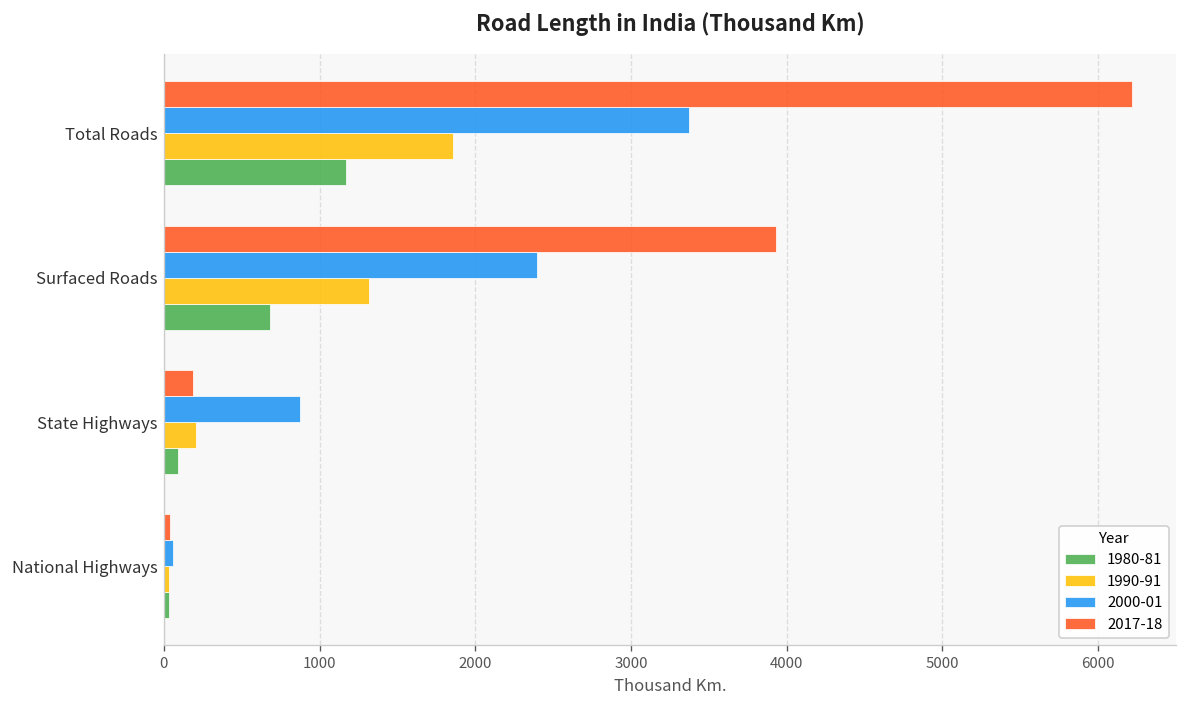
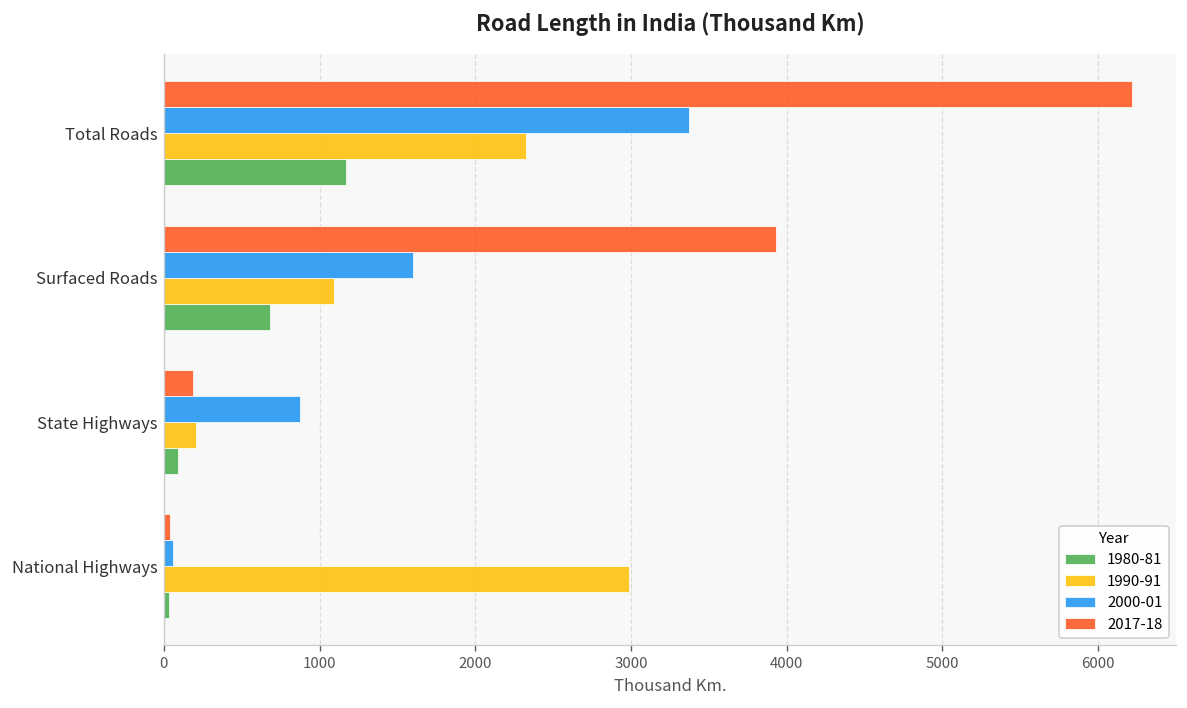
  {
    "1980-81": {
      "Total Roads": 1170,
      "Surfaced Roads": 680,
      "State Highways": 90,
      "National Highways": 30
    },
    "1990-91": {
-     "Total Roads": 1860,
-     "Surfaced Roads": 1320,
+     "Total Roads": 2330,
+     "Surfaced Roads": 1090,
      "State Highways": 210,
-     "National Highways": 30
+     "National Highways": 2990
    },
    "2000-01": {
      "Total Roads": 3370,
-     "Surfaced Roads": 2390,
+     "Surfaced Roads": 1600,
      "State Highways": 880,
      "National Highways": 60
    },
    "2017-18": {
      "Total Roads": 6220,
      "Surfaced Roads": 3930,
      "State Highways": 190,
      "National Highways": 40
    }
  }
